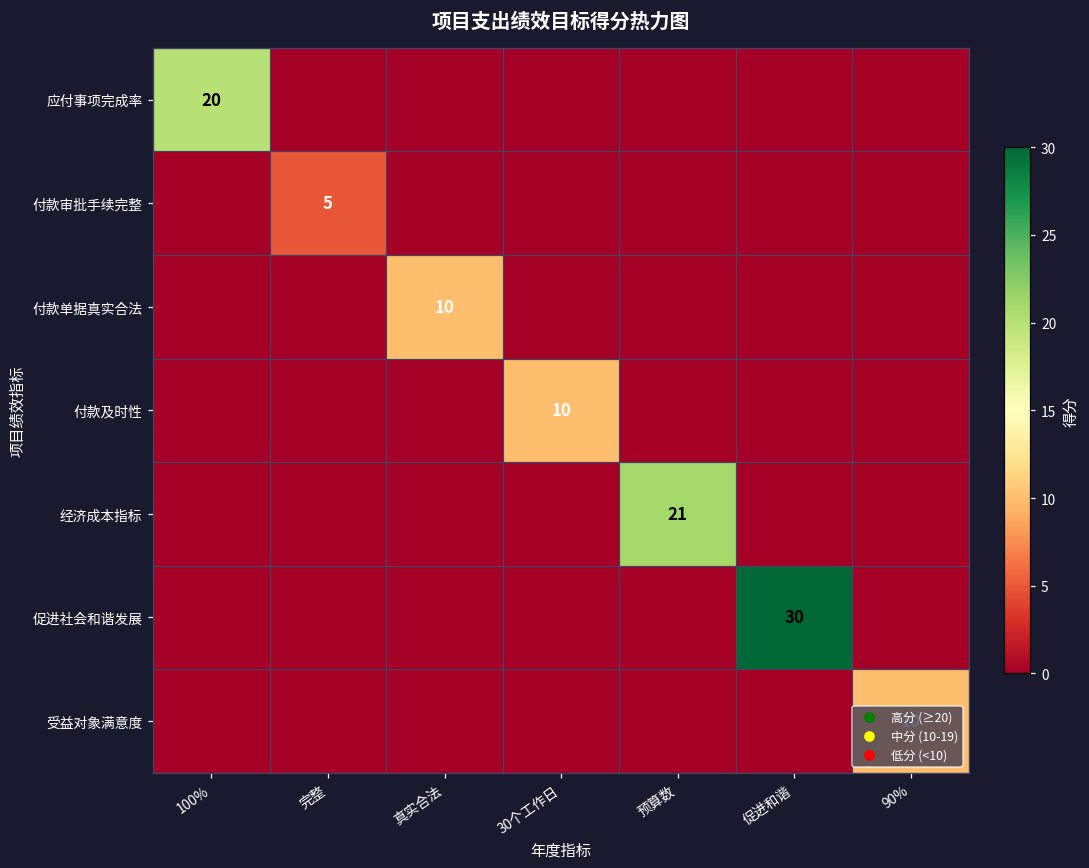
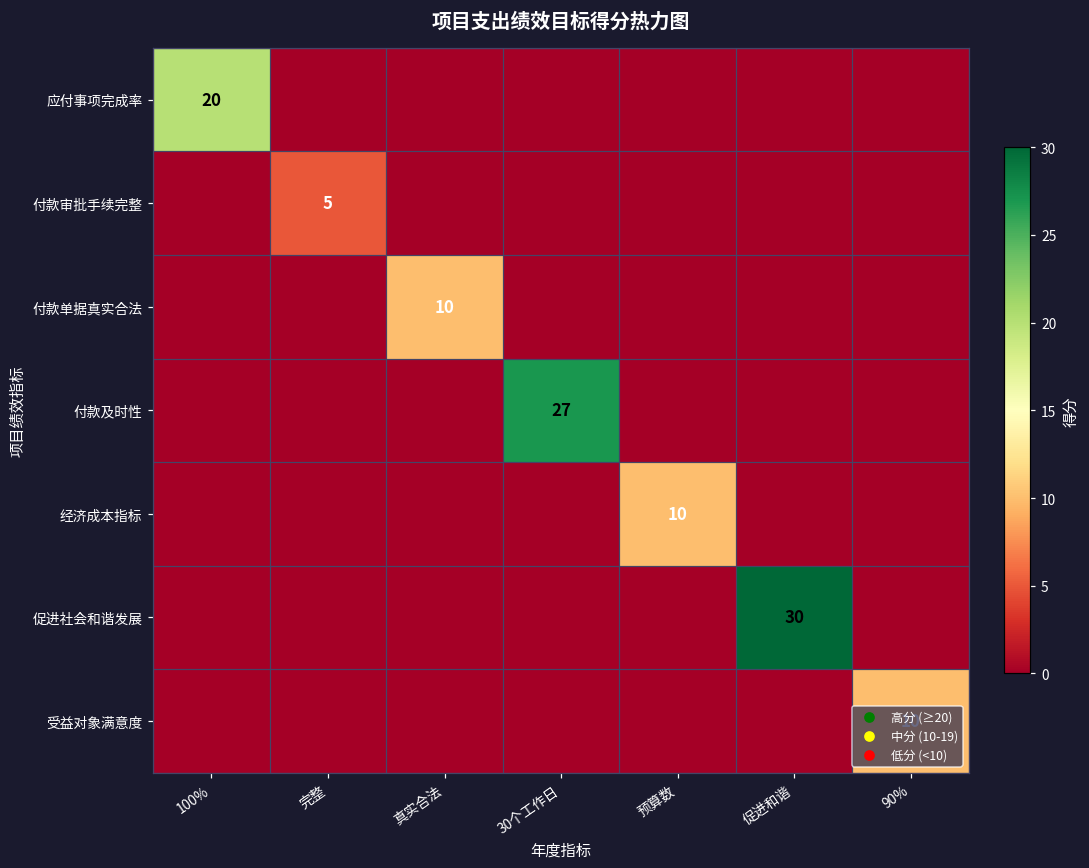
  {
    "应付事项完成率": {
      "100%": 20
    },
    "付款审批手续完整": {
      "完整": 5
    },
    "付款单据真实合法": {
      "真实合法": 10
    },
    "付款及时性": {
-     "30个工作日": 10
+     "30个工作日": 27
    },
    "经济成本指标": {
-     "预算数": 21
+     "预算数": 10
    },
    "促进社会和谐发展": {
      "促进和谐": 30
    }
  }
